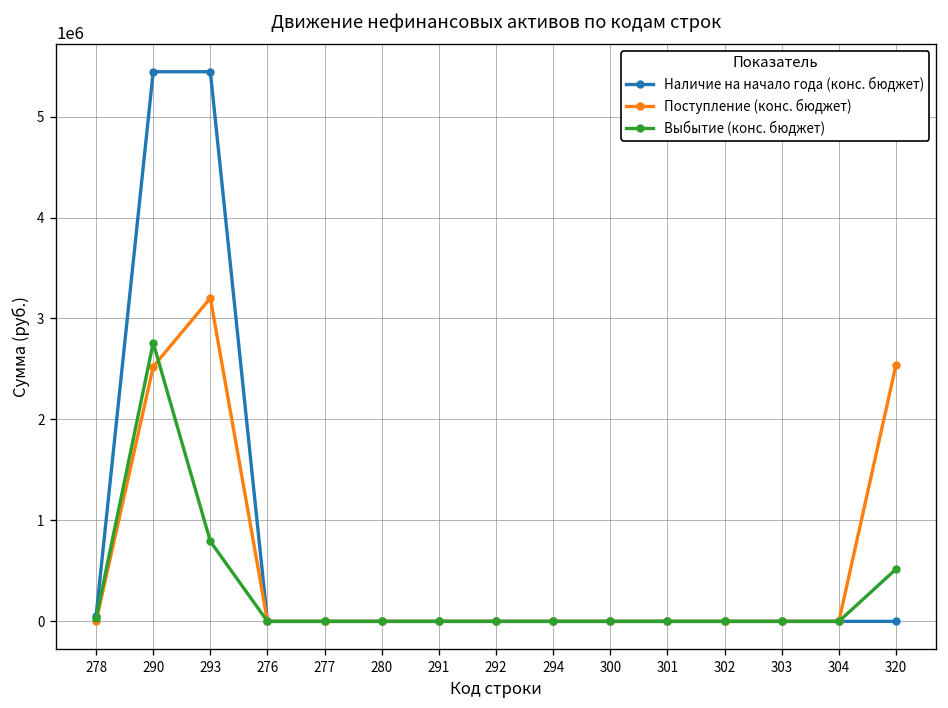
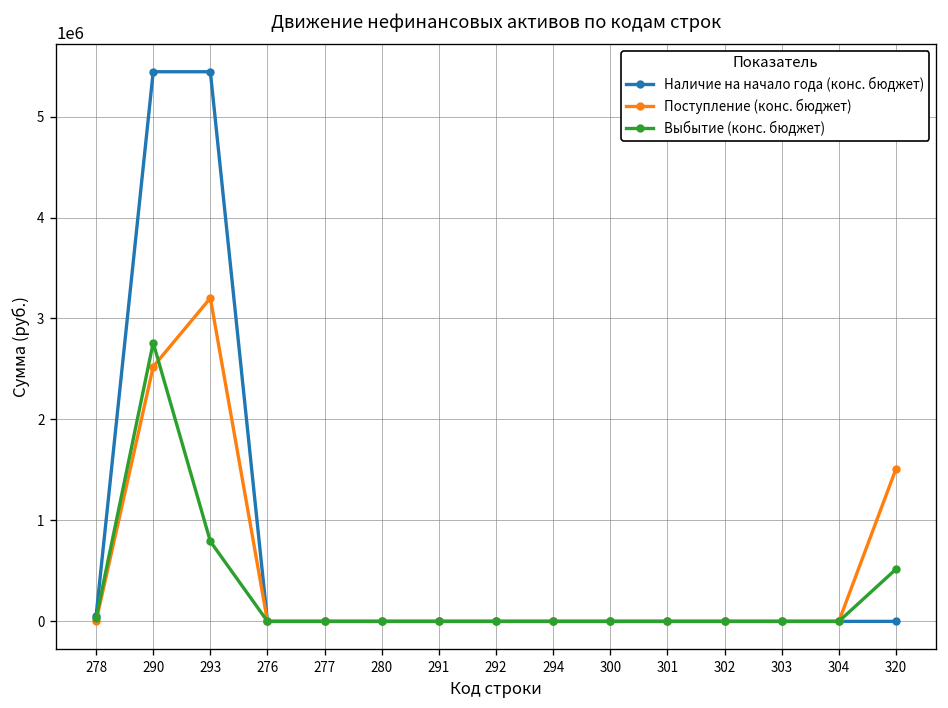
  {
    "Наличие на начало года (конс. бюджет)": {
      "290": 5400000,
      "293": 5400000,
      "320": 0
    },
    "Поступление (конс. бюджет)": {
      "290": 2500000,
      "293": 3200000,
-     "320": 2500000
+     "320": 1500000
    },
    "Выбытие (конс. бюджет)": {
      "290": 2800000,
      "293": 800000,
      "320": 500000
    }
  }
